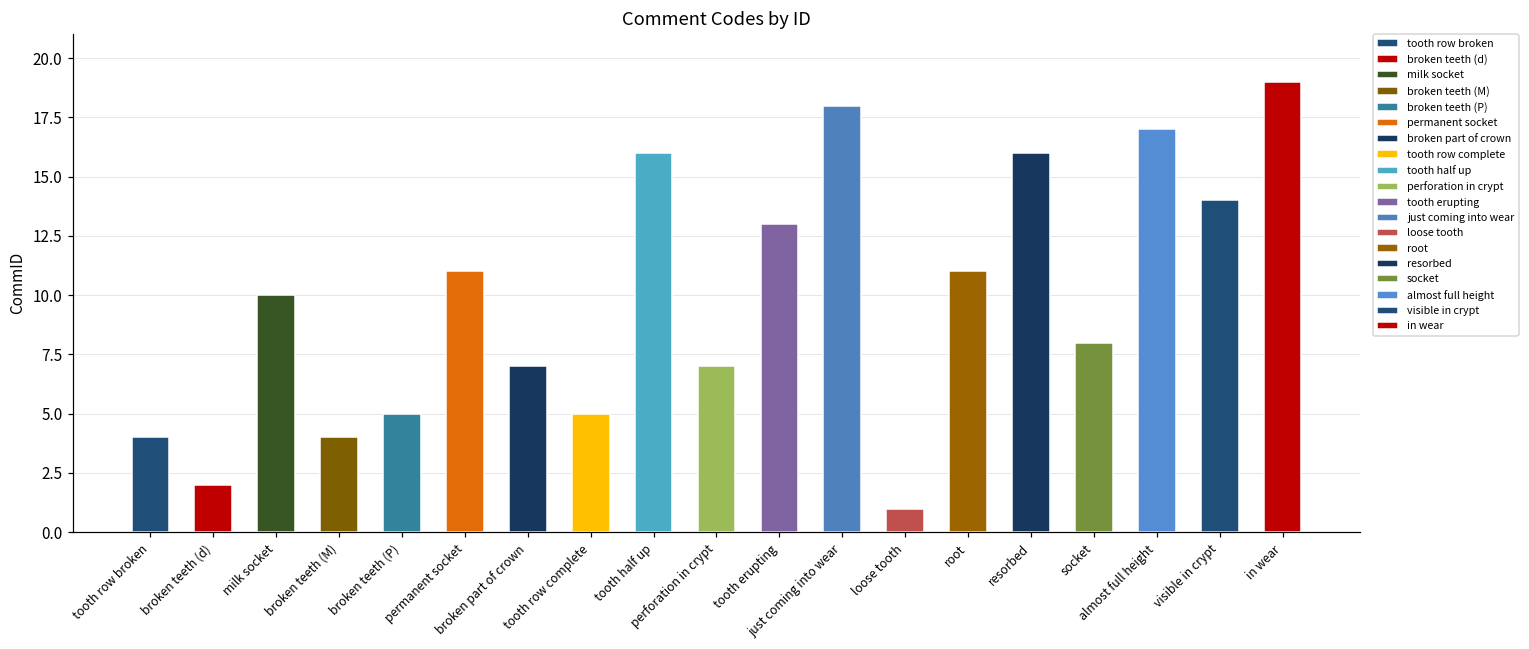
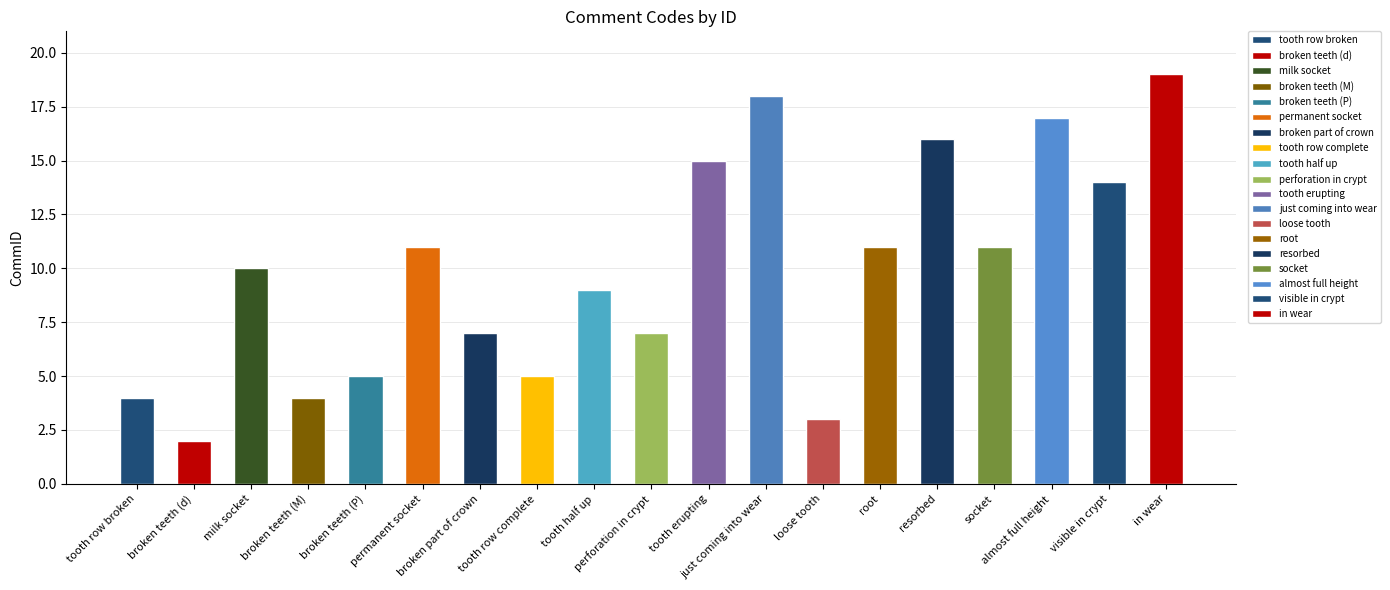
  {
    "tooth row broken": 4,
    "broken teeth (d)": 2,
    "milk socket": 10,
    "broken teeth (M)": 4,
    "broken teeth (P)": 5,
    "permanent socket": 11,
    "broken part of crown": 7,
    "tooth row complete": 5,
-   "tooth half up": 16,
+   "tooth half up": 9,
    "perforation in crypt": 7,
-   "tooth erupting": 13,
+   "tooth erupting": 15,
    "just coming into wear": 18,
-   "loose tooth": 1,
+   "loose tooth": 3,
    "root": 11,
    "resorbed": 16,
-   "socket": 8,
+   "socket": 11,
    "almost full height": 17,
    "visible in crypt": 14,
    "in wear": 19
  }
